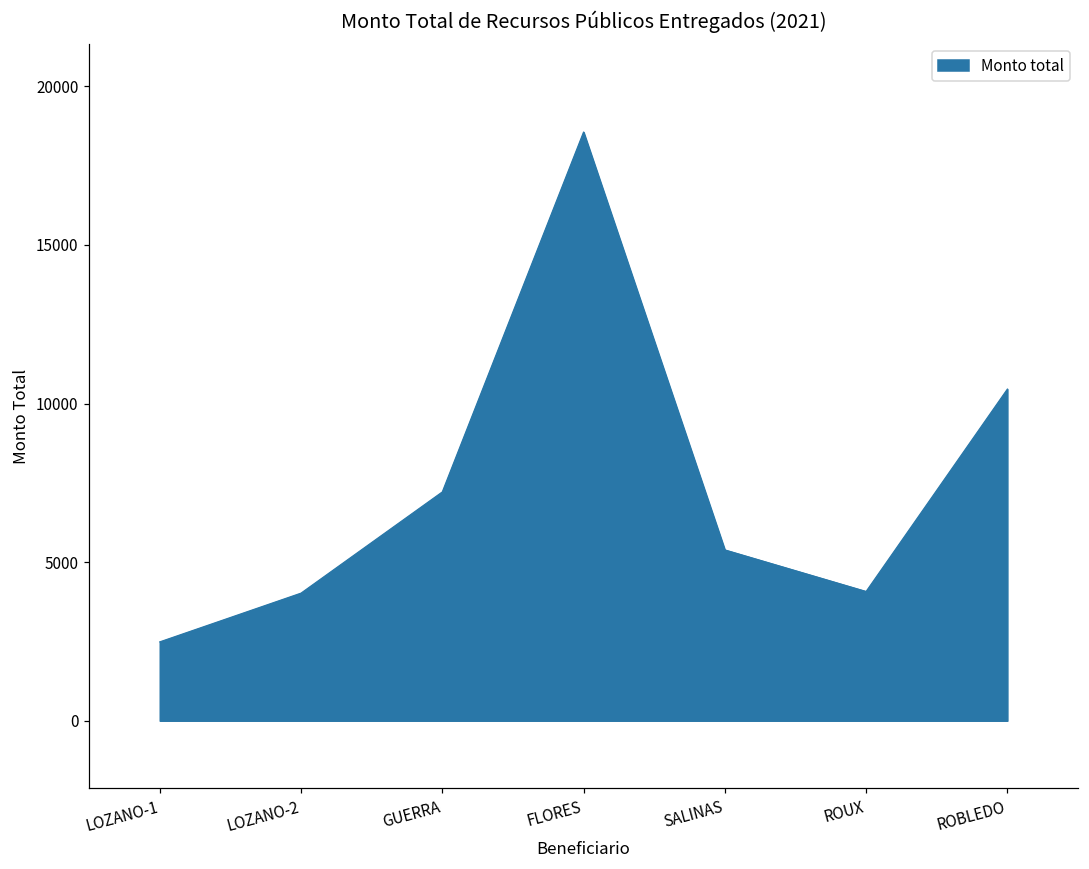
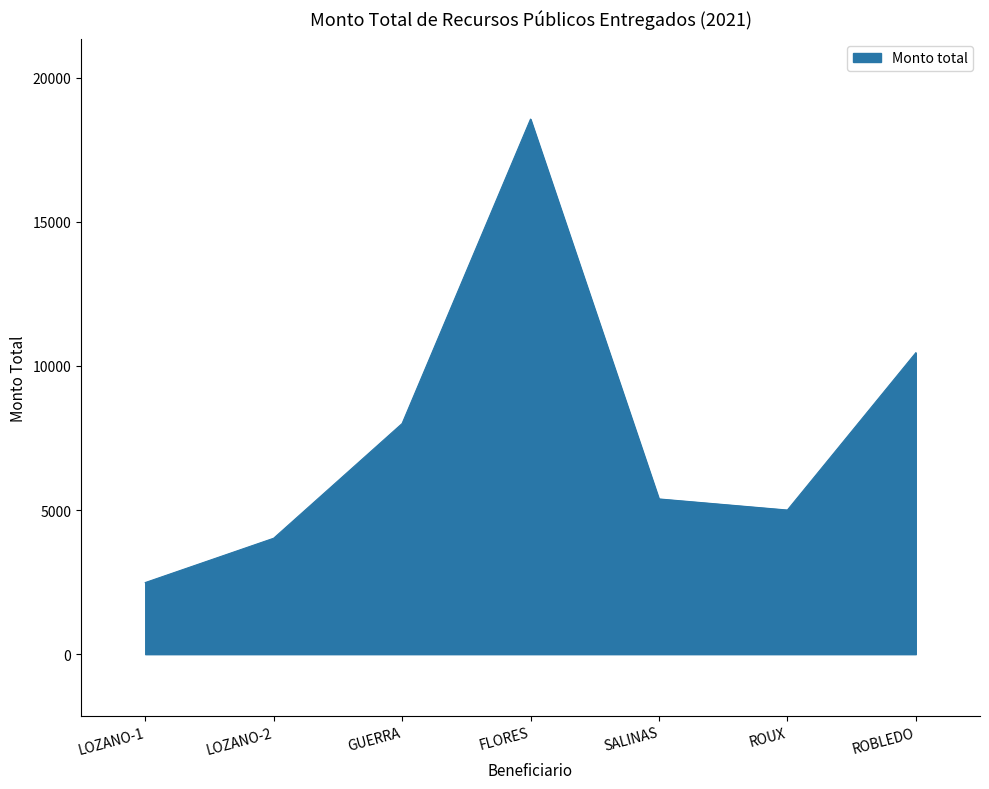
  {
    "LOZANO-1": 2500,
    "LOZANO-2": 4000,
-   "GUERRA": 7200,
+   "GUERRA": 8000,
    "FLORES": 18600,
    "SALINAS": 5400,
-   "ROUX": 4100,
+   "ROUX": 5000,
    "ROBLEDO": 10500
  }
